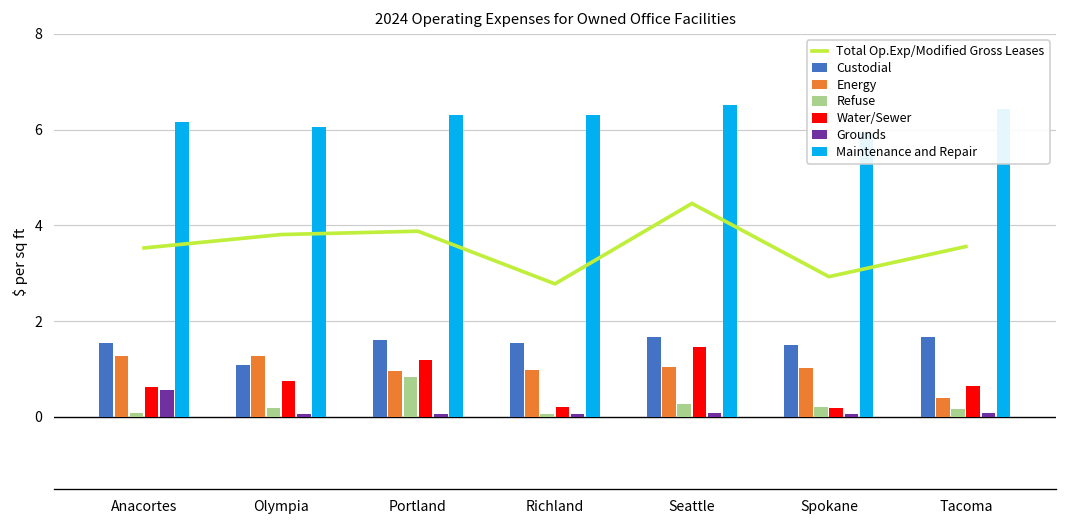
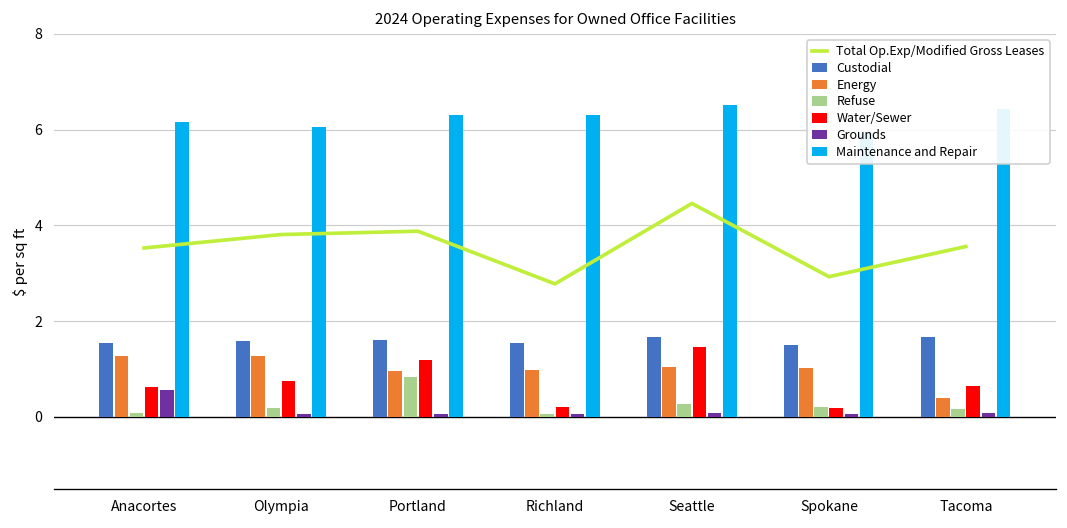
  {
    "Custodial": {
      "Anacortes": 1.6,
-     "Olympia": 1.1,
+     "Olympia": 1.6,
      "Portland": 1.6,
      "Richland": 1.5,
      "Seattle": 1.7,
      "Spokane": 1.5,
      "Tacoma": 1.7
    },
    "Total Op.Exp/Modified Gross Leases": {
      "Anacortes": 3.5,
      "Olympia": 3.8,
      "Portland": 3.9,
      "Richland": 2.8,
      "Seattle": 4.5,
      "Spokane": 2.9,
      "Tacoma": 3.6
    },
    "Energy": {
      "Anacortes": 1.3,
      "Olympia": 1.3,
      "Portland": 1.0,
      "Richland": 1.0,
      "Seattle": 1.1,
      "Spokane": 1.0,
      "Tacoma": 0.4
    },
    "Refuse": {
      "Anacortes": 0.1,
      "Olympia": 0.2,
      "Portland": 0.8,
      "Seattle": 0.3,
      "Spokane": 0.2,
      "Tacoma": 0.2
    },
    "Water/Sewer": {
      "Anacortes": 0.6,
      "Olympia": 0.8,
      "Portland": 1.2,
      "Richland": 0.2,
      "Seattle": 1.5,
      "Spokane": 0.2,
      "Tacoma": 0.6
    },
    "Grounds": {
      "Anacortes": 0.6,
      "Portland": 0.1,
      "Richland": 0.1,
      "Seattle": 0.1,
      "Tacoma": 0.1
    },
    "Maintenance and Repair": {
      "Anacortes": 6.2,
      "Olympia": 6.1,
      "Portland": 6.3,
      "Richland": 6.3,
      "Seattle": 6.5
    }
  }
